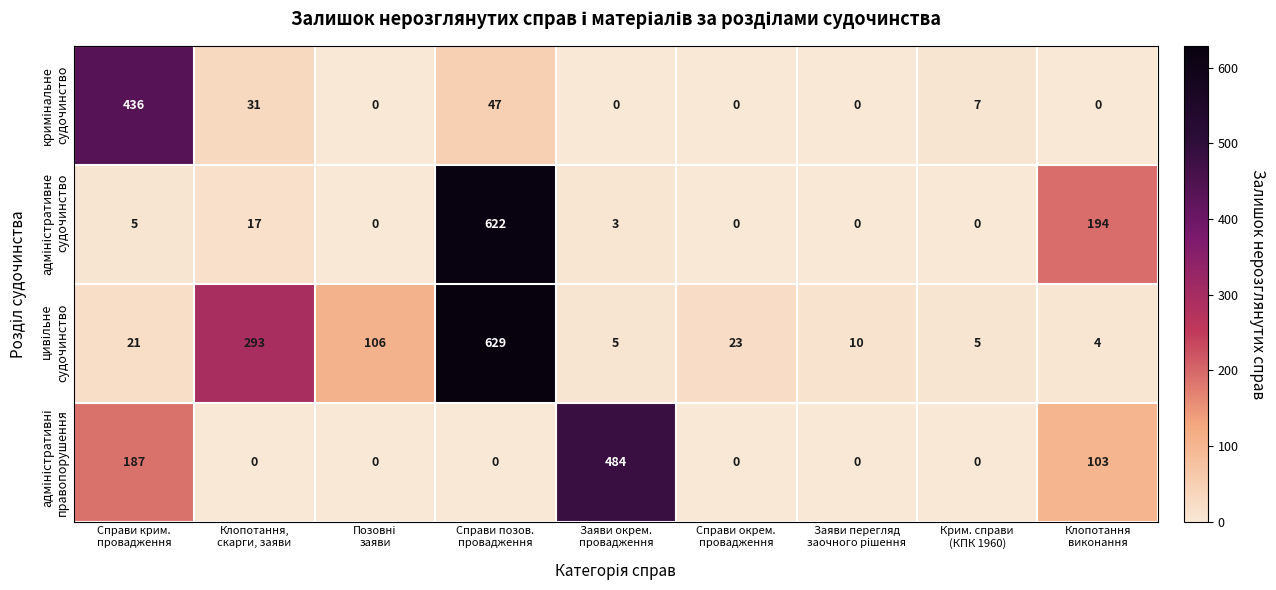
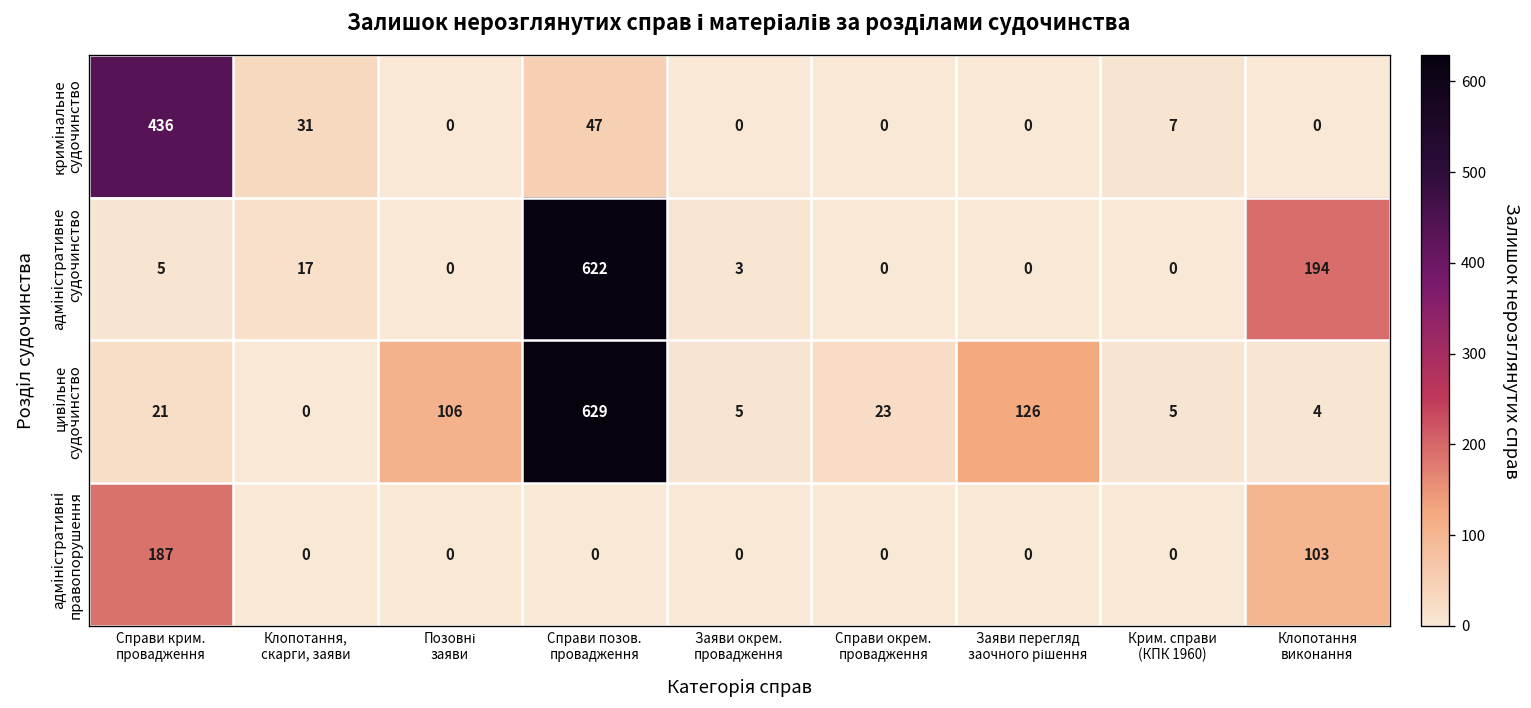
  {
    "кримінальне судочинство": {
      "Справи крим. провадження": 436,
      "Клопотання, скарги, заяви": 31,
      "Позовні заяви": 0,
      "Справи позов. провадження": 47,
      "Заяви окрем. провадження": 0,
      "Справи окрем. провадження": 0,
      "Заяви перегляд заочного рішення": 0,
      "Крим. справи (КПК 1960)": 7,
      "Клопотання виконання": 0
    },
    "адміністративне судочинство": {
      "Справи крим. провадження": 5,
      "Клопотання, скарги, заяви": 17,
      "Позовні заяви": 0,
      "Справи позов. провадження": 622,
      "Заяви окрем. провадження": 3,
      "Справи окрем. провадження": 0,
      "Заяви перегляд заочного рішення": 0,
      "Крим. справи (КПК 1960)": 0,
      "Клопотання виконання": 194
    },
    "цивільне судочинство": {
      "Справи крим. провадження": 21,
-     "Клопотання, скарги, заяви": 293,
+     "Клопотання, скарги, заяви": 0,
      "Позовні заяви": 106,
      "Справи позов. провадження": 629,
      "Заяви окрем. провадження": 5,
      "Справи окрем. провадження": 23,
-     "Заяви перегляд заочного рішення": 10,
+     "Заяви перегляд заочного рішення": 126,
      "Крим. справи (КПК 1960)": 5,
      "Клопотання виконання": 4
    },
    "адміністративні правопорушення": {
      "Справи крим. провадження": 187,
      "Клопотання, скарги, заяви": 0,
      "Позовні заяви": 0,
      "Справи позов. провадження": 0,
-     "Заяви окрем. провадження": 484,
+     "Заяви окрем. провадження": 0,
      "Справи окрем. провадження": 0,
      "Заяви перегляд заочного рішення": 0,
      "Крим. справи (КПК 1960)": 0,
      "Клопотання виконання": 103
    }
  }
